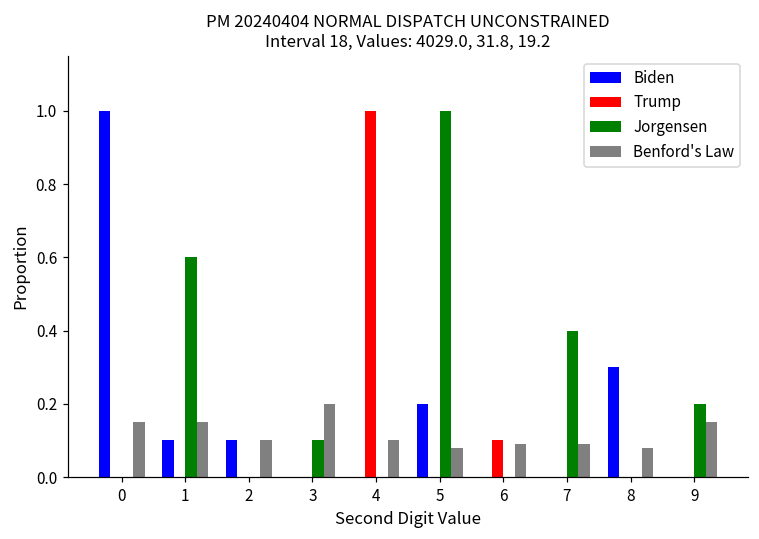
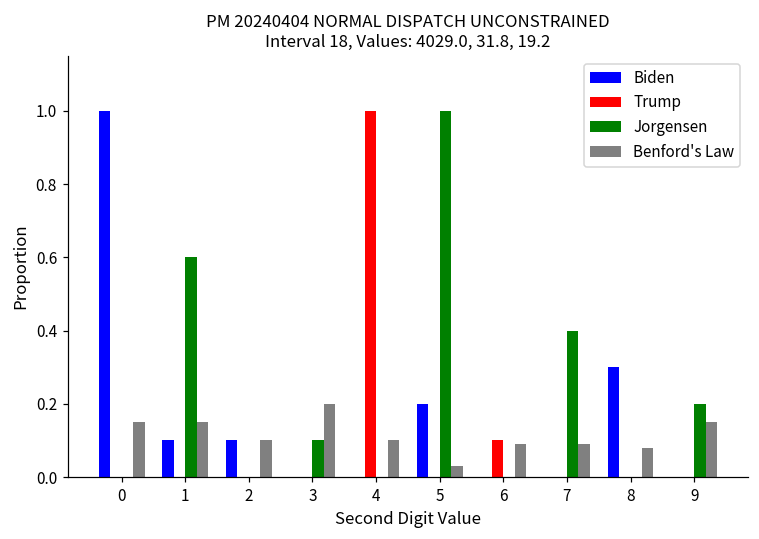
  {
    "Biden": {
      "0": 1.00,
      "1": 0.10,
      "2": 0.10,
      "3": 0.00,
      "4": 0.00,
      "5": 0.20,
      "6": 0.00,
      "7": 0.00,
      "8": 0.30,
      "9": 0.00
    },
    "Trump": {
      "0": 0.00,
      "1": 0.00,
      "2": 0.00,
      "3": 0.00,
      "4": 1.00,
      "5": 0.00,
      "6": 0.10,
      "7": 0.00,
      "8": 0.00,
      "9": 0.00
    },
    "Jorgensen": {
      "0": 0.00,
      "1": 0.60,
      "2": 0.00,
      "3": 0.10,
      "4": 0.00,
      "5": 1.00,
      "6": 0.00,
      "7": 0.40,
      "8": 0.00,
      "9": 0.20
    },
    "Benford's Law": {
      "0": 0.15,
      "1": 0.15,
      "2": 0.10,
      "3": 0.20,
      "4": 0.10,
-     "5": 0.08,
+     "5": 0.03,
      "6": 0.09,
      "7": 0.09,
      "8": 0.08,
      "9": 0.15
    }
  }
